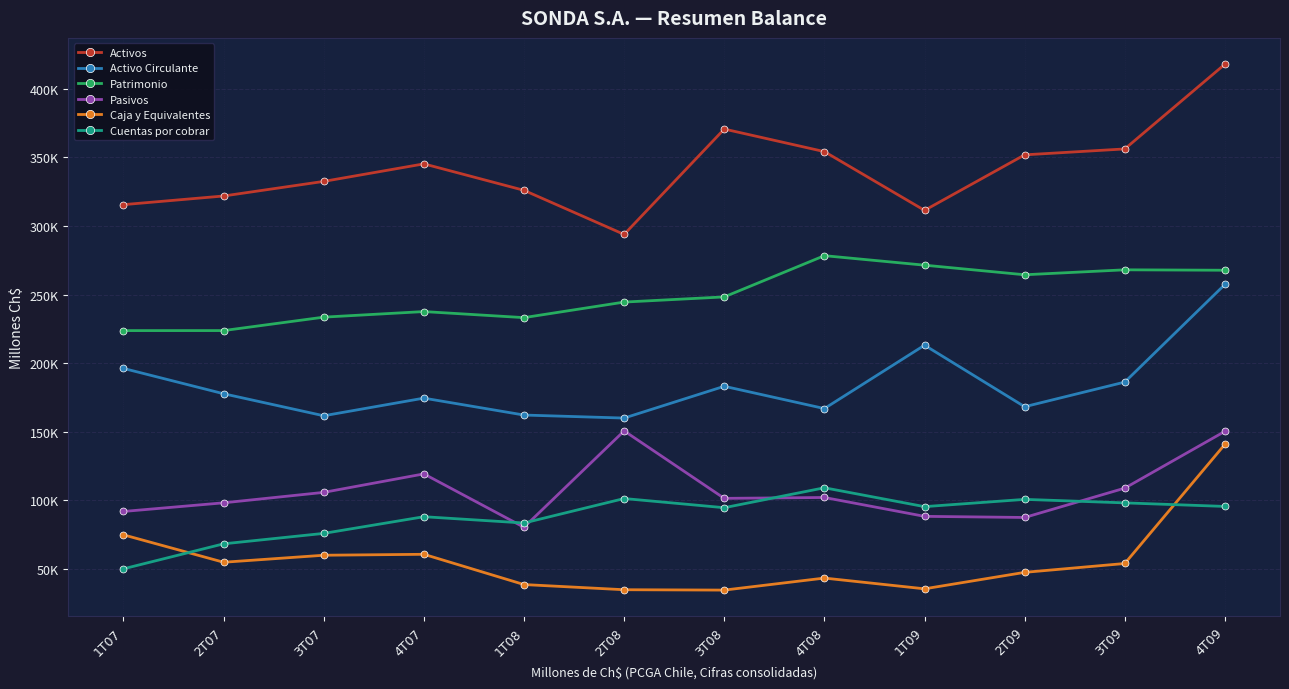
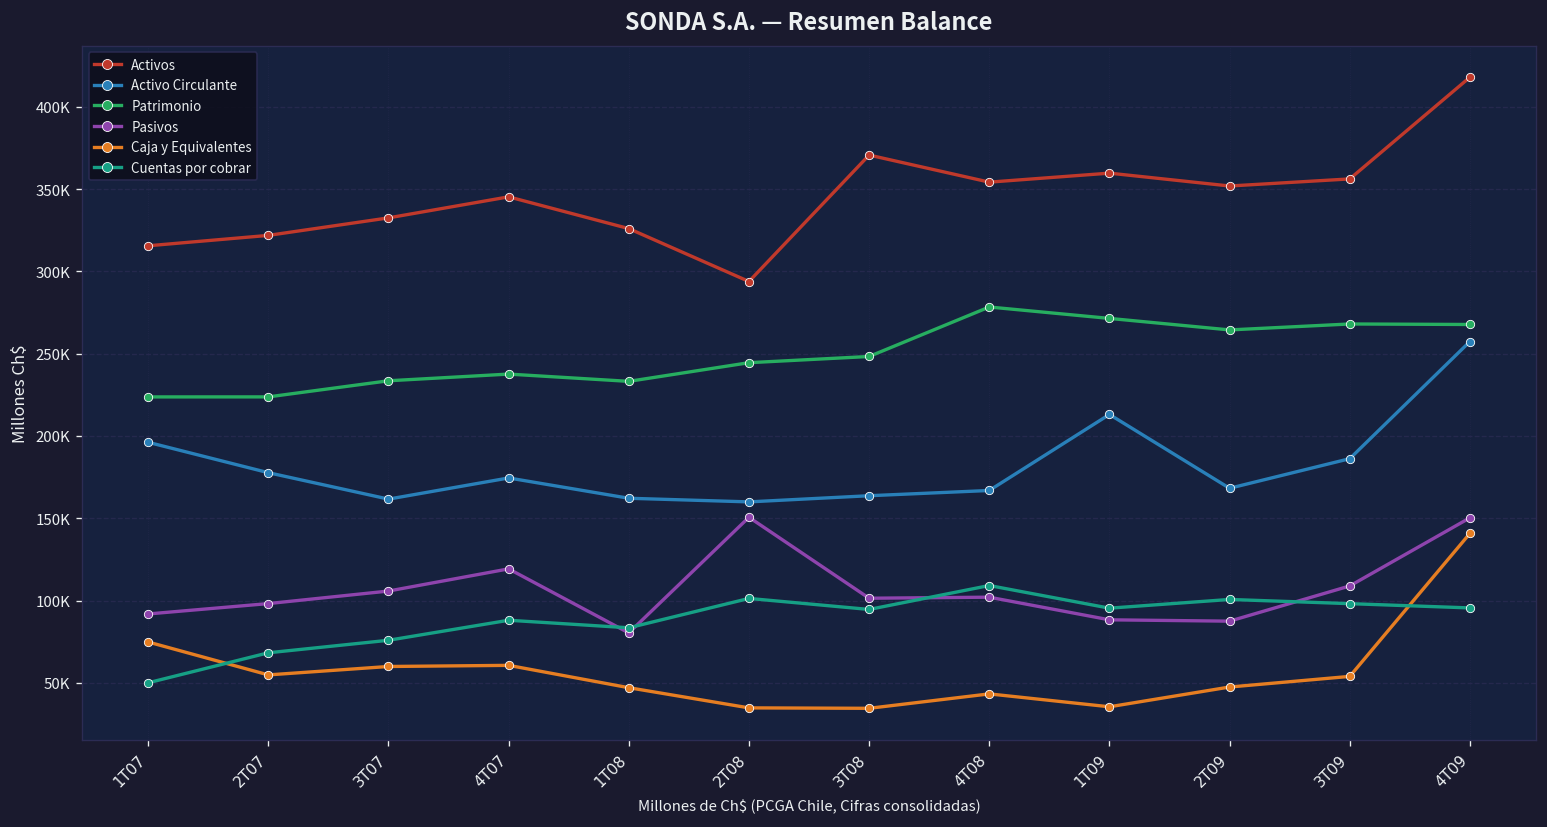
  {
    "Activos": {
      "1T07": 316000,
      "2T07": 322000,
      "3T07": 332000,
      "4T07": 345000,
      "1T08": 326000,
      "2T08": 294000,
      "3T08": 371000,
      "4T08": 354000,
-     "1T09": 311000,
+     "1T09": 360000,
      "2T09": 352000,
      "3T09": 356000,
      "4T09": 418000
    },
    "Activo Circulante": {
      "1T07": 196000,
      "2T07": 178000,
      "3T07": 162000,
      "4T07": 174000,
      "1T08": 162000,
      "2T08": 160000,
-     "3T08": 183000,
+     "3T08": 164000,
      "4T08": 167000,
      "1T09": 213000,
      "2T09": 168000,
      "3T09": 186000,
      "4T09": 257000
    },
    "Pasivos": {
      "1T07": 92000,
      "2T07": 98000,
      "3T07": 106000,
      "4T07": 119000,
      "1T08": 80000,
      "2T08": 151000,
      "3T08": 101000,
      "4T08": 102000,
      "1T09": 88000,
      "2T09": 87000,
      "3T09": 109000,
      "4T09": 150000
    },
    "Caja y Equivalentes": {
      "1T07": 75000,
      "2T07": 55000,
      "3T07": 60000,
      "4T07": 61000,
-     "1T08": 39000,
+     "1T08": 47000,
      "2T08": 35000,
      "3T08": 34000,
      "4T08": 43000,
      "1T09": 35000,
      "2T09": 47000,
      "3T09": 54000,
      "4T09": 141000
    }
  }
